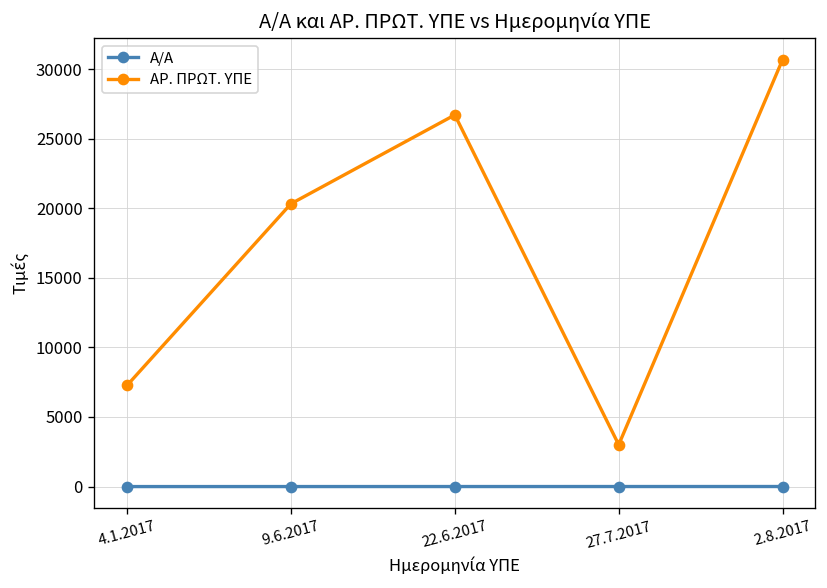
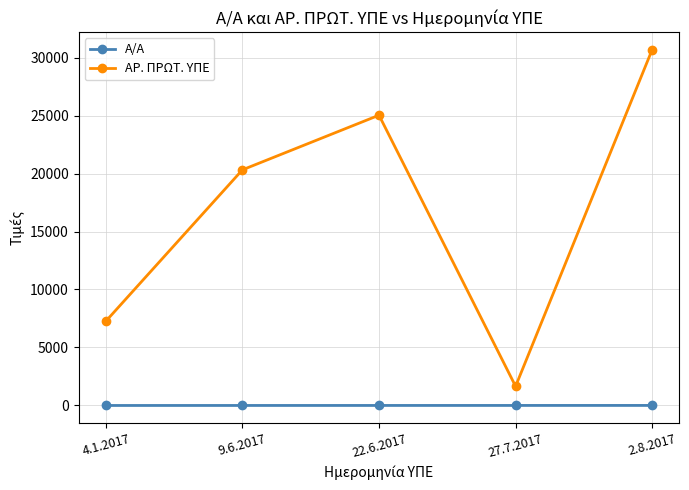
  {
    "Α/Α": {
      "4.1.2017": 0,
      "9.6.2017": 0,
      "22.6.2017": 0,
      "27.7.2017": 0,
      "2.8.2017": 0
    },
    "ΑΡ. ΠΡΩΤ. ΥΠΕ": {
      "4.1.2017": 7300,
      "9.6.2017": 20300,
-     "22.6.2017": 26700,
-     "27.7.2017": 3000,
+     "22.6.2017": 25000,
+     "27.7.2017": 1700,
      "2.8.2017": 30700
    }
  }
